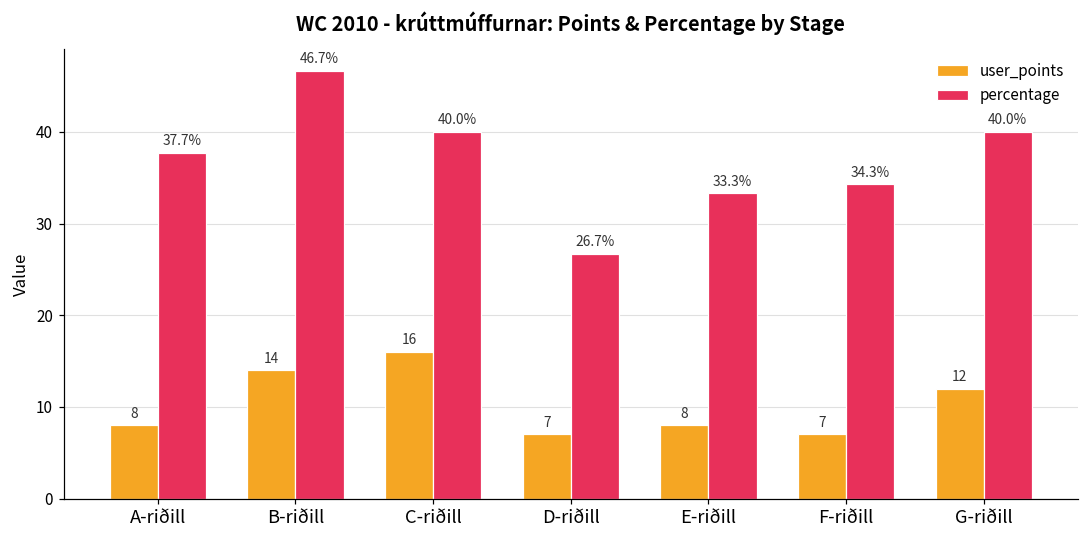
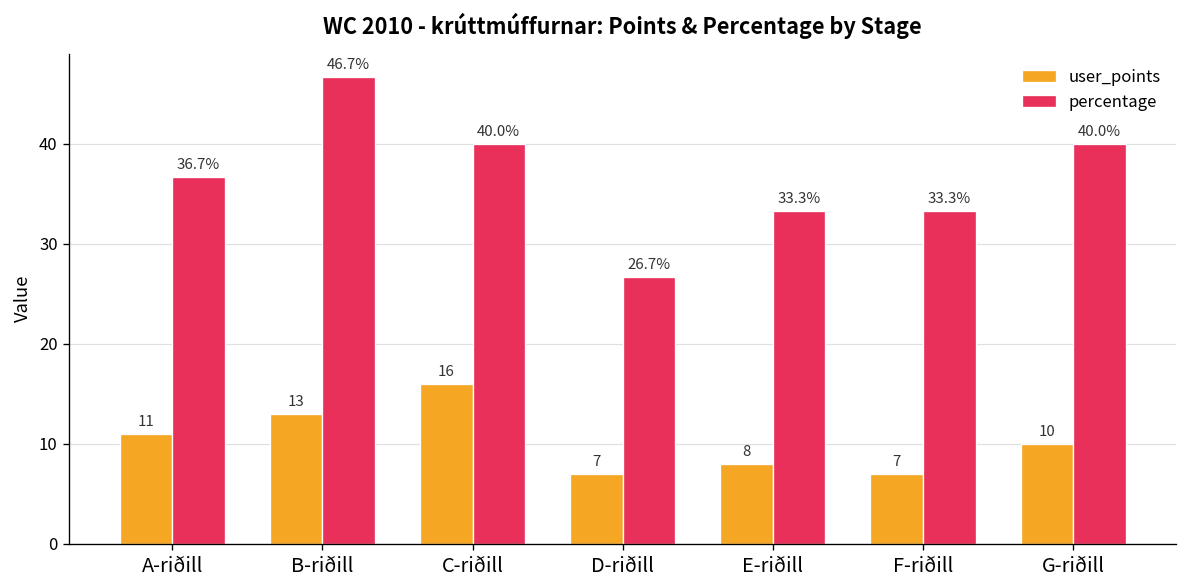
  {
    "user_points": {
-     "A-riðill": "8",
-     "B-riðill": "14",
+     "A-riðill": "11",
+     "B-riðill": "13",
      "C-riðill": "16",
      "D-riðill": "7",
      "E-riðill": "8",
      "F-riðill": "7",
-     "G-riðill": "12"
+     "G-riðill": "10"
    },
    "percentage": {
-     "A-riðill": "37.7%",
+     "A-riðill": "36.7%",
      "B-riðill": "46.7%",
      "C-riðill": "40.0%",
      "D-riðill": "26.7%",
      "E-riðill": "33.3%",
-     "F-riðill": "34.3%",
+     "F-riðill": "33.3%",
      "G-riðill": "40.0%"
    }
  }
